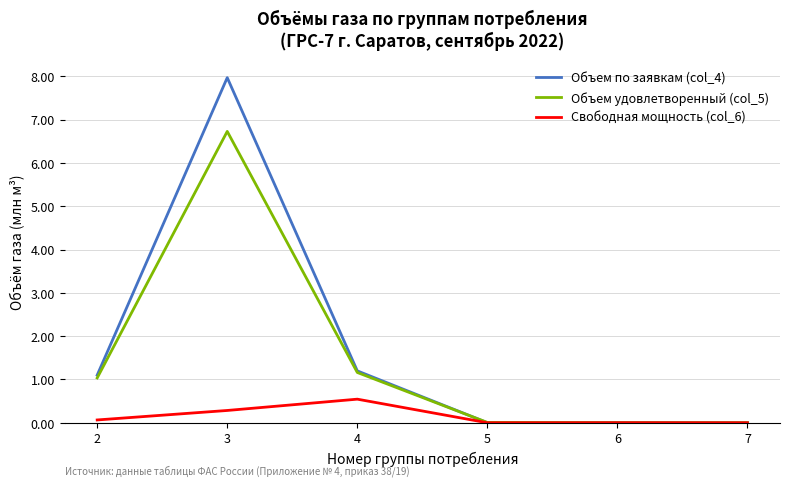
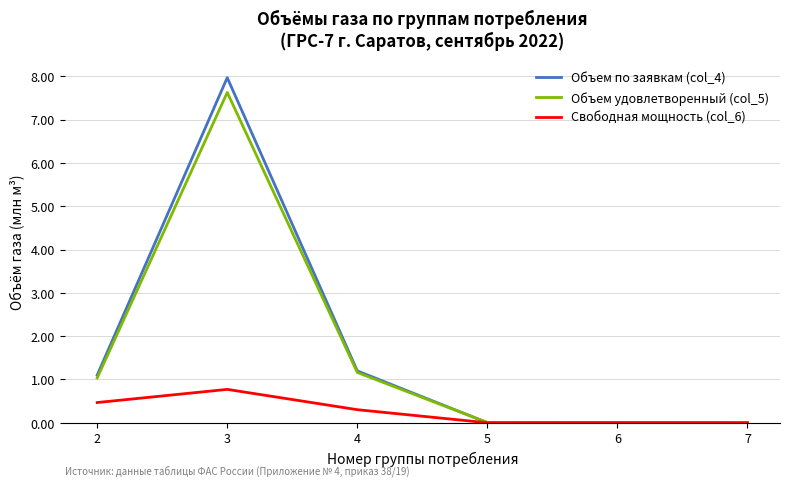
  {
    "Объем по заявкам (col_4)": {
      "2": 1.1,
      "3": 8.0
    },
    "Объем удовлетворенный (col_5)": {
      "2": 1.0,
-     "3": 6.7
+     "3": 7.6
    },
    "Свободная мощность (col_6)": {
-     "2": 0.1,
-     "3": 0.3,
-     "4": 0.5
+     "2": 0.5,
+     "3": 0.8,
+     "4": 0.3
    }
  }
